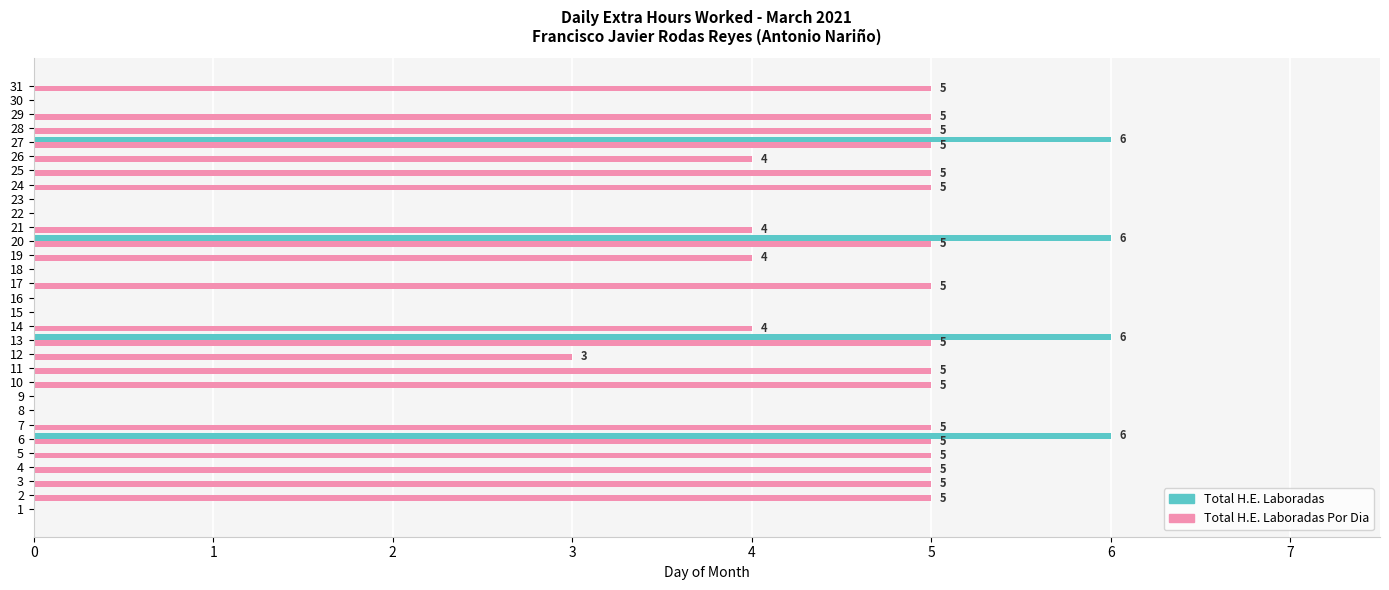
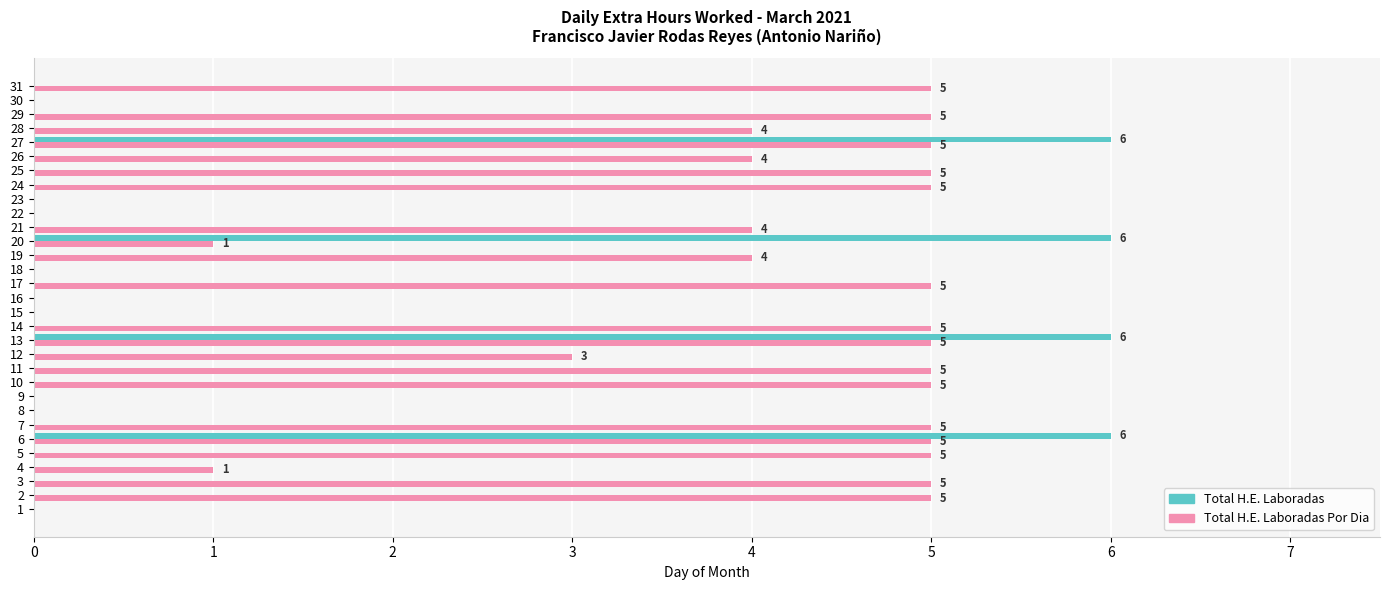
  {
    "Total H.E. Laboradas": {
      "27": 6,
      "20": 6,
      "13": 6,
      "6": 6
    },
    "Total H.E. Laboradas Por Dia": {
      "31": 5,
      "29": 5,
-     "28": 5,
+     "28": 4,
      "27": 5,
      "26": 4,
      "25": 5,
      "24": 5,
      "21": 4,
-     "20": 5,
+     "20": 1,
      "19": 4,
      "17": 5,
-     "14": 4,
+     "14": 5,
      "13": 5,
      "12": 3,
      "11": 5,
      "10": 5,
      "7": 5,
      "6": 5,
      "5": 5,
-     "4": 5,
+     "4": 1,
      "3": 5,
      "2": 5
    }
  }
